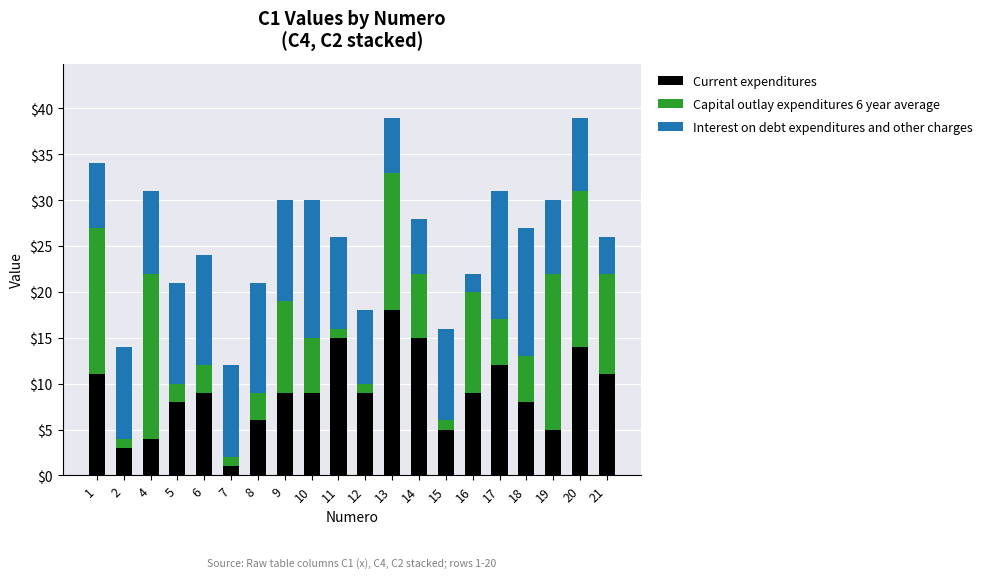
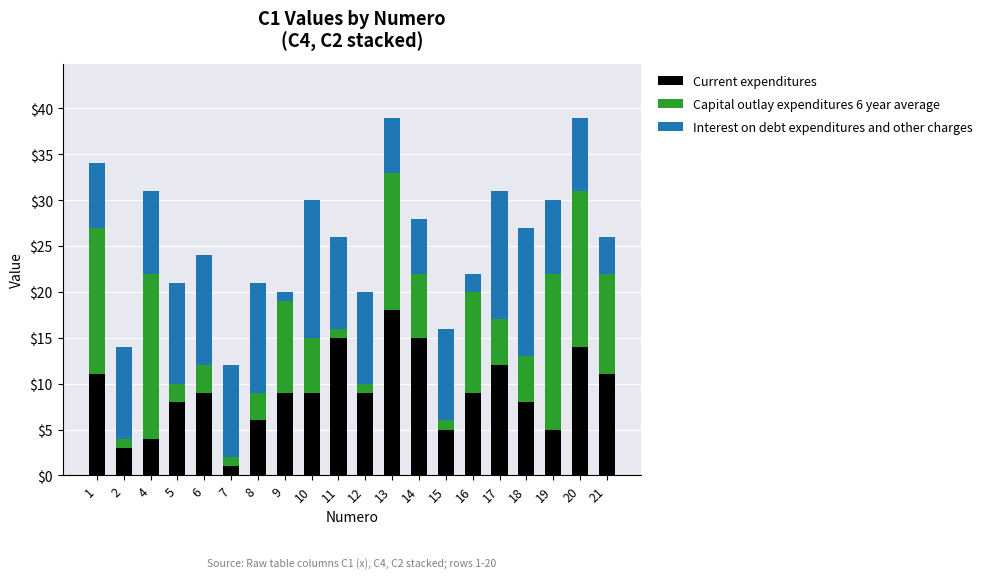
  {
    "Current expenditures": {
      "1": "$11",
      "2": "$3",
      "4": "$4",
      "5": "$8",
      "6": "$9",
      "7": "$1",
      "8": "$6",
      "9": "$9",
      "10": "$9",
      "11": "$15",
      "12": "$9",
      "13": "$18",
      "14": "$15",
      "15": "$5",
      "16": "$9",
      "17": "$12",
      "18": "$8",
      "19": "$5",
      "20": "$14",
      "21": "$11"
    },
    "Capital outlay expenditures 6 year average": {
      "1": "$16",
      "2": "$1",
      "4": "$18",
      "5": "$2",
      "6": "$3",
      "7": "$1",
      "8": "$3",
      "9": "$10",
      "10": "$6",
      "11": "$1",
      "12": "$1",
      "13": "$15",
      "14": "$7",
      "15": "$1",
      "16": "$11",
      "17": "$5",
      "18": "$5",
      "19": "$17",
      "20": "$17",
      "21": "$11"
    },
    "Interest on debt expenditures and other charges": {
      "1": "$7",
      "2": "$10",
      "4": "$9",
      "5": "$11",
      "6": "$12",
      "7": "$10",
      "8": "$12",
-     "9": "$11",
+     "9": "$1",
      "10": "$15",
      "11": "$10",
-     "12": "$8",
+     "12": "$10",
      "13": "$6",
      "14": "$6",
      "15": "$10",
      "16": "$2",
      "17": "$14",
      "18": "$14",
      "19": "$8",
      "20": "$8",
      "21": "$4"
    }
  }
